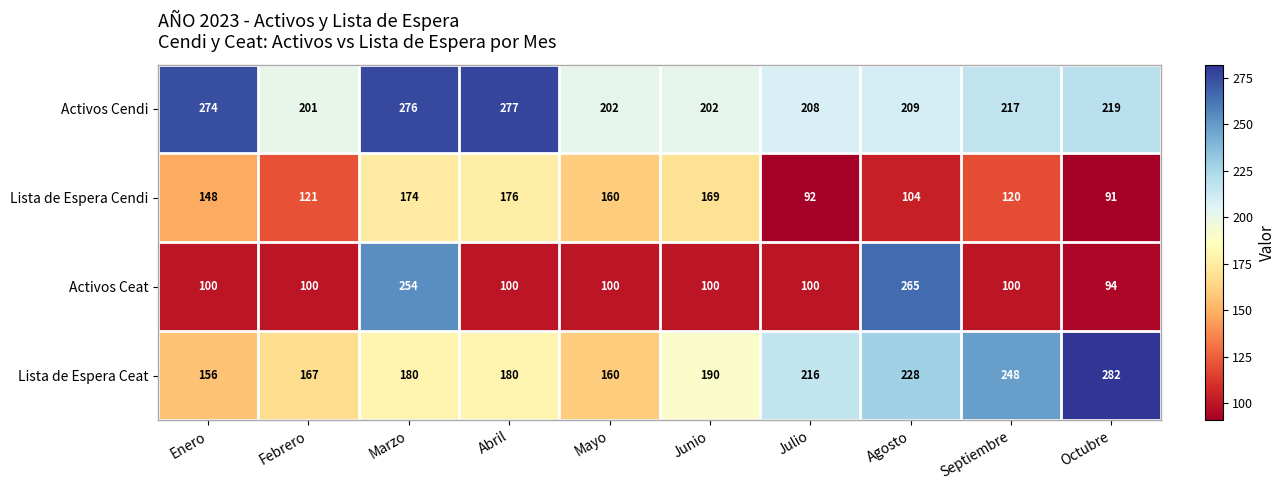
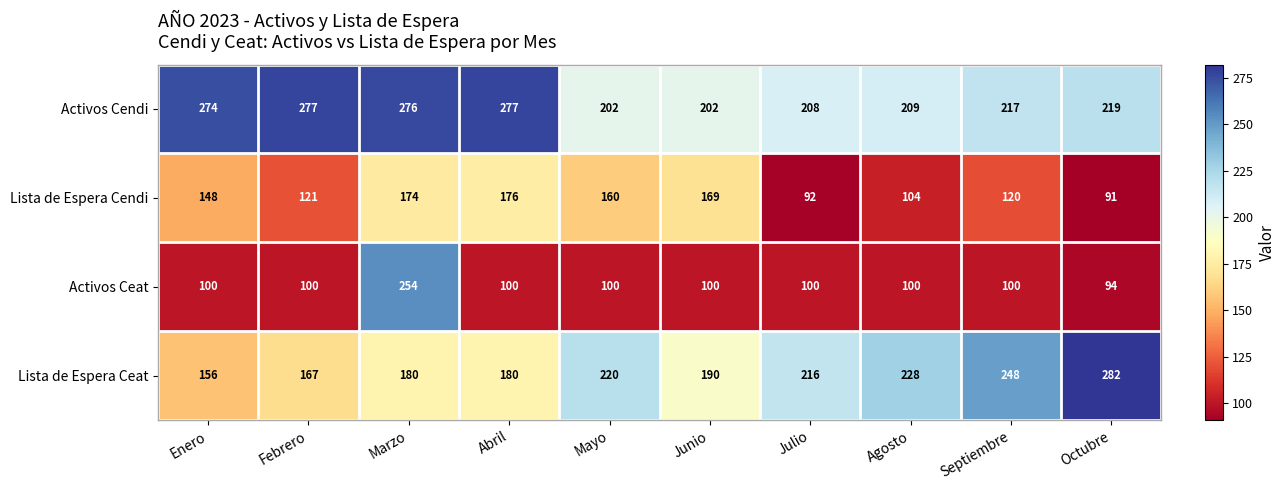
  {
    "Activos Cendi": {
      "Enero": 274,
-     "Febrero": 201,
+     "Febrero": 277,
      "Marzo": 276,
      "Abril": 277,
      "Mayo": 202,
      "Junio": 202,
      "Julio": 208,
      "Agosto": 209,
      "Septiembre": 217,
      "Octubre": 219
    },
    "Lista de Espera Cendi": {
      "Enero": 148,
      "Febrero": 121,
      "Marzo": 174,
      "Abril": 176,
      "Mayo": 160,
      "Junio": 169,
      "Julio": 92,
      "Agosto": 104,
      "Septiembre": 120,
      "Octubre": 91
    },
    "Activos Ceat": {
      "Enero": 100,
      "Febrero": 100,
      "Marzo": 254,
      "Abril": 100,
      "Mayo": 100,
      "Junio": 100,
      "Julio": 100,
-     "Agosto": 265,
+     "Agosto": 100,
      "Septiembre": 100,
      "Octubre": 94
    },
    "Lista de Espera Ceat": {
      "Enero": 156,
      "Febrero": 167,
      "Marzo": 180,
      "Abril": 180,
-     "Mayo": 160,
+     "Mayo": 220,
      "Junio": 190,
      "Julio": 216,
      "Agosto": 228,
      "Septiembre": 248,
      "Octubre": 282
    }
  }
